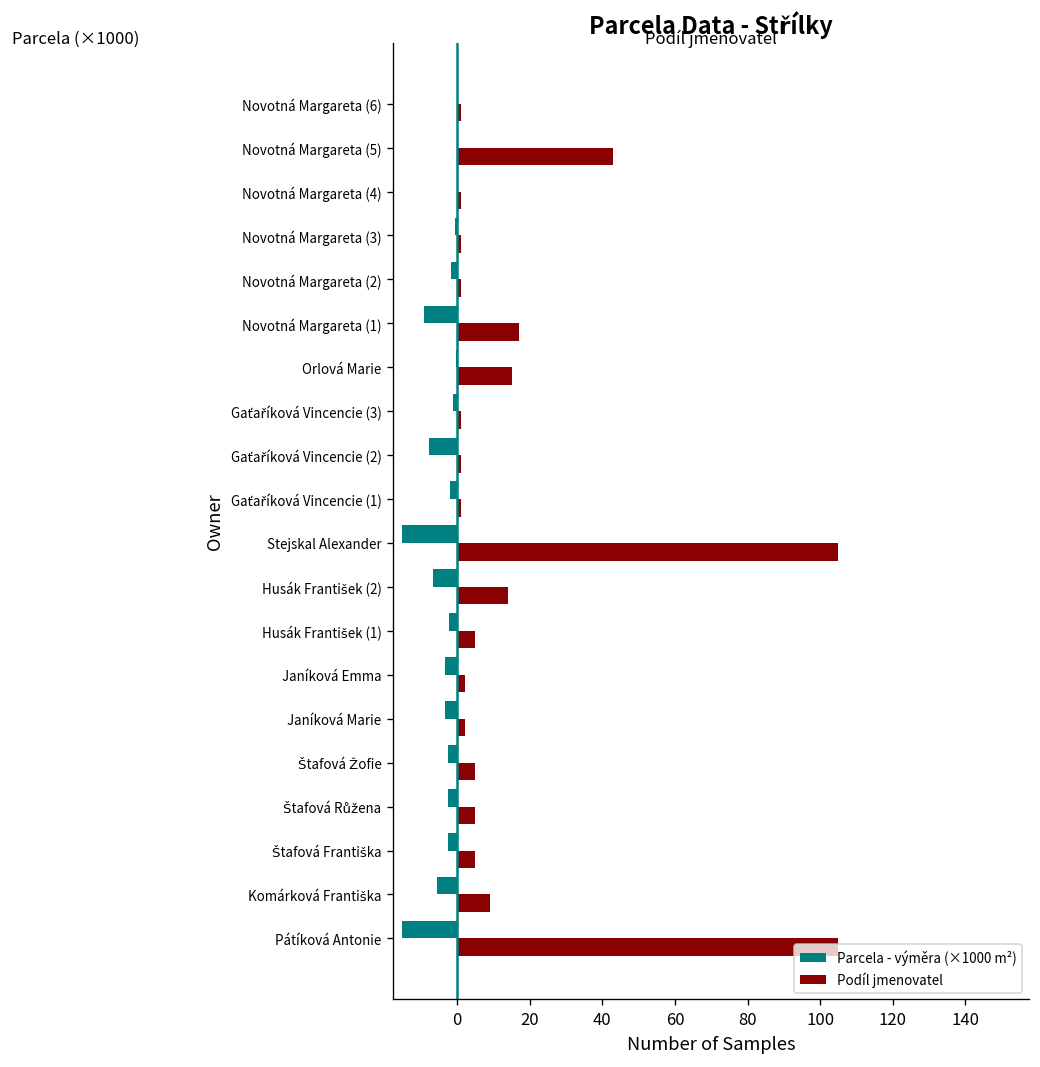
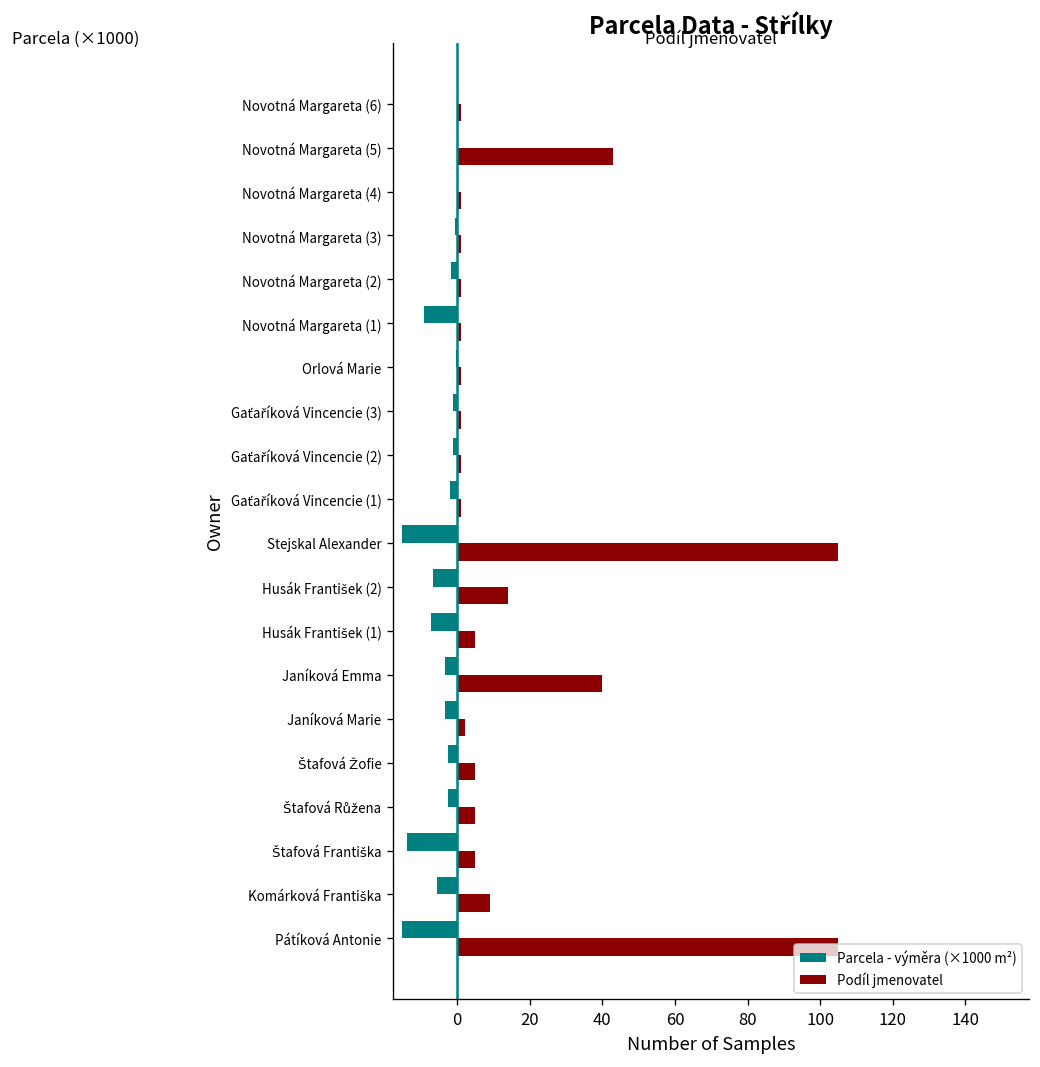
  {
    "Parcela - výměra (×1000 m²)": {
      "Novotná Margareta (2)": -2,
      "Novotná Margareta (1)": -9,
      "Gaťaříková Vincencie (3)": -1,
-     "Gaťaříková Vincencie (2)": -8,
+     "Gaťaříková Vincencie (2)": -1,
      "Gaťaříková Vincencie (1)": -2,
      "Stejskal Alexander": -15,
      "Husák František (2)": -7,
-     "Husák František (1)": -2,
+     "Husák František (1)": -7,
      "Janíková Emma": -3,
      "Janíková Marie": -3,
      "Štafová Žofie": -2,
      "Štafová Růžena": -2,
-     "Štafová Františka": -2,
+     "Štafová Františka": -14,
      "Komárková Františka": -6,
      "Pátíková Antonie": -15
    },
    "Podíl jmenovatel": {
      "Novotná Margareta (6)": 1,
      "Novotná Margareta (5)": 43,
      "Novotná Margareta (4)": 1,
      "Novotná Margareta (3)": 1,
      "Novotná Margareta (2)": 1,
-     "Novotná Margareta (1)": 17,
-     "Orlová Marie": 15,
+     "Novotná Margareta (1)": 1,
+     "Orlová Marie": 1,
      "Gaťaříková Vincencie (3)": 1,
      "Gaťaříková Vincencie (2)": 1,
      "Gaťaříková Vincencie (1)": 1,
      "Stejskal Alexander": 105,
      "Husák František (2)": 14,
      "Husák František (1)": 5,
-     "Janíková Emma": 2,
+     "Janíková Emma": 40,
      "Janíková Marie": 2,
      "Štafová Žofie": 5,
      "Štafová Růžena": 5,
      "Štafová Františka": 5,
      "Komárková Františka": 9
    }
  }
